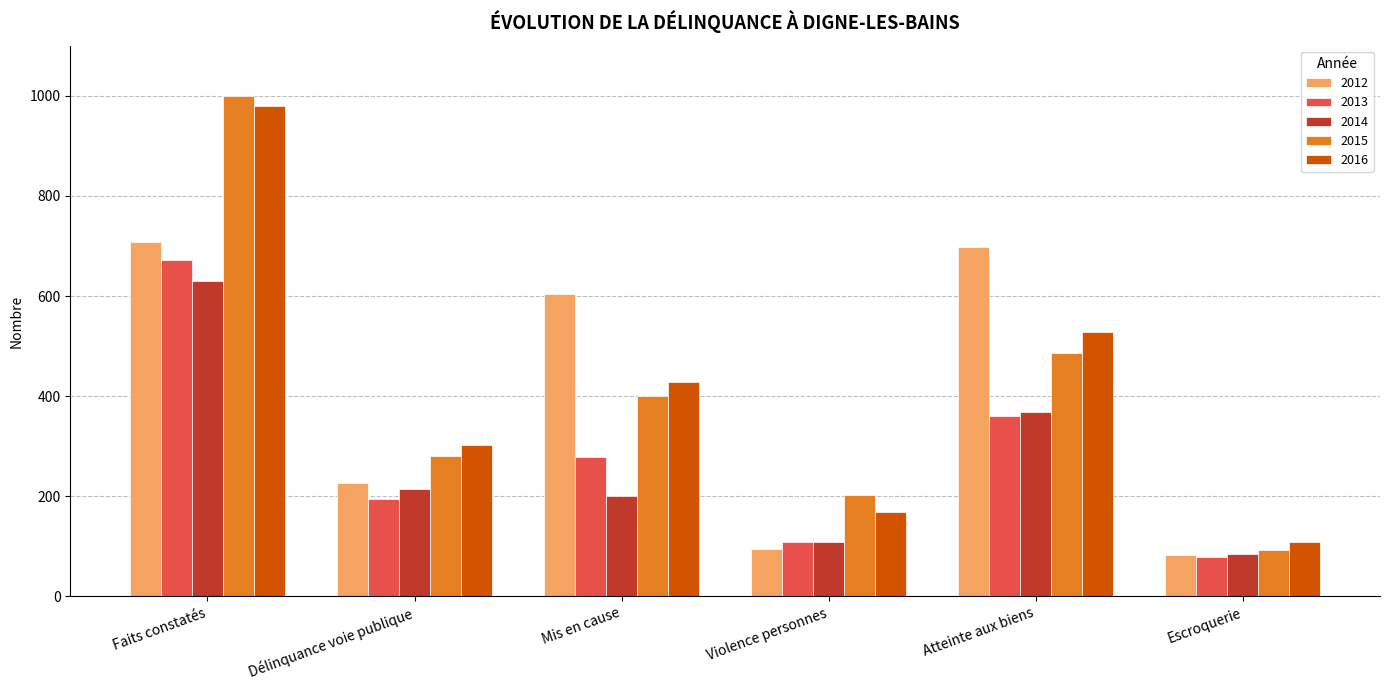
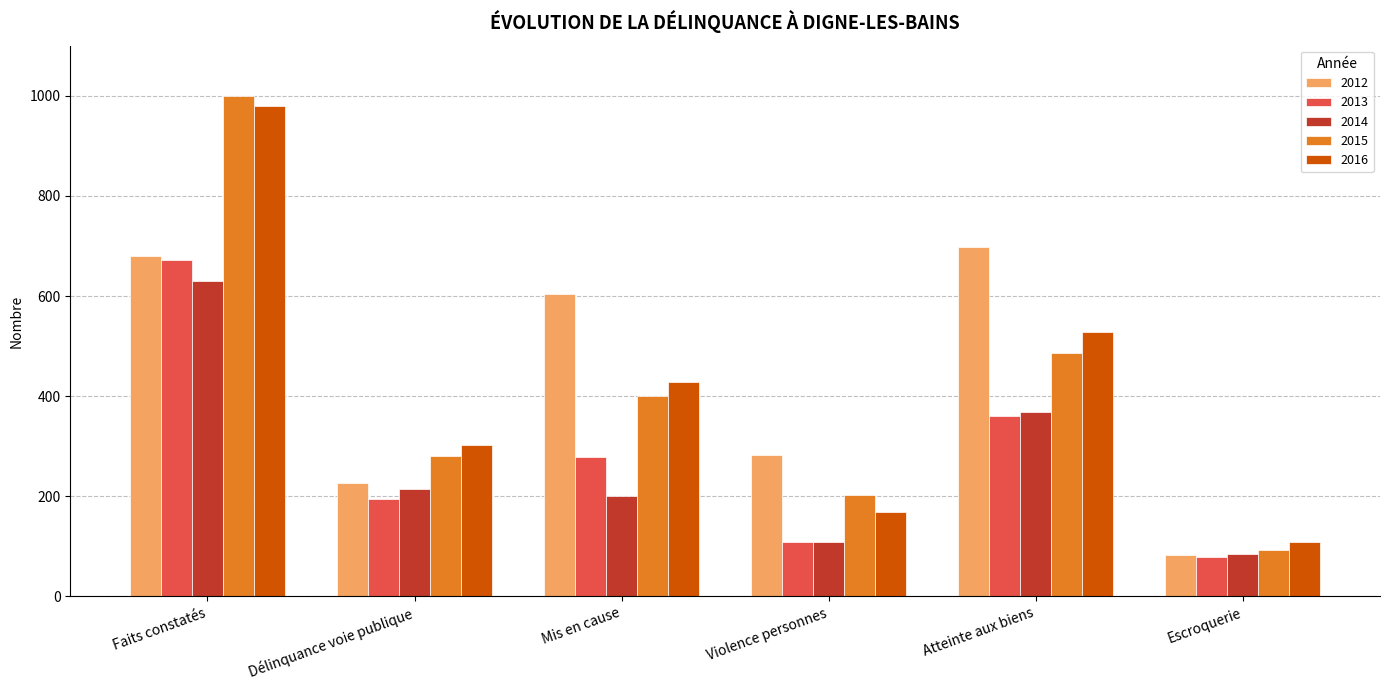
  {
    "2012": {
-     "Faits constatés": 710,
+     "Faits constatés": 680,
      "Délinquance voie publique": 230,
      "Mis en cause": 600,
-     "Violence personnes": 100,
+     "Violence personnes": 280,
      "Atteinte aux biens": 700,
      "Escroquerie": 80
    }
  }
